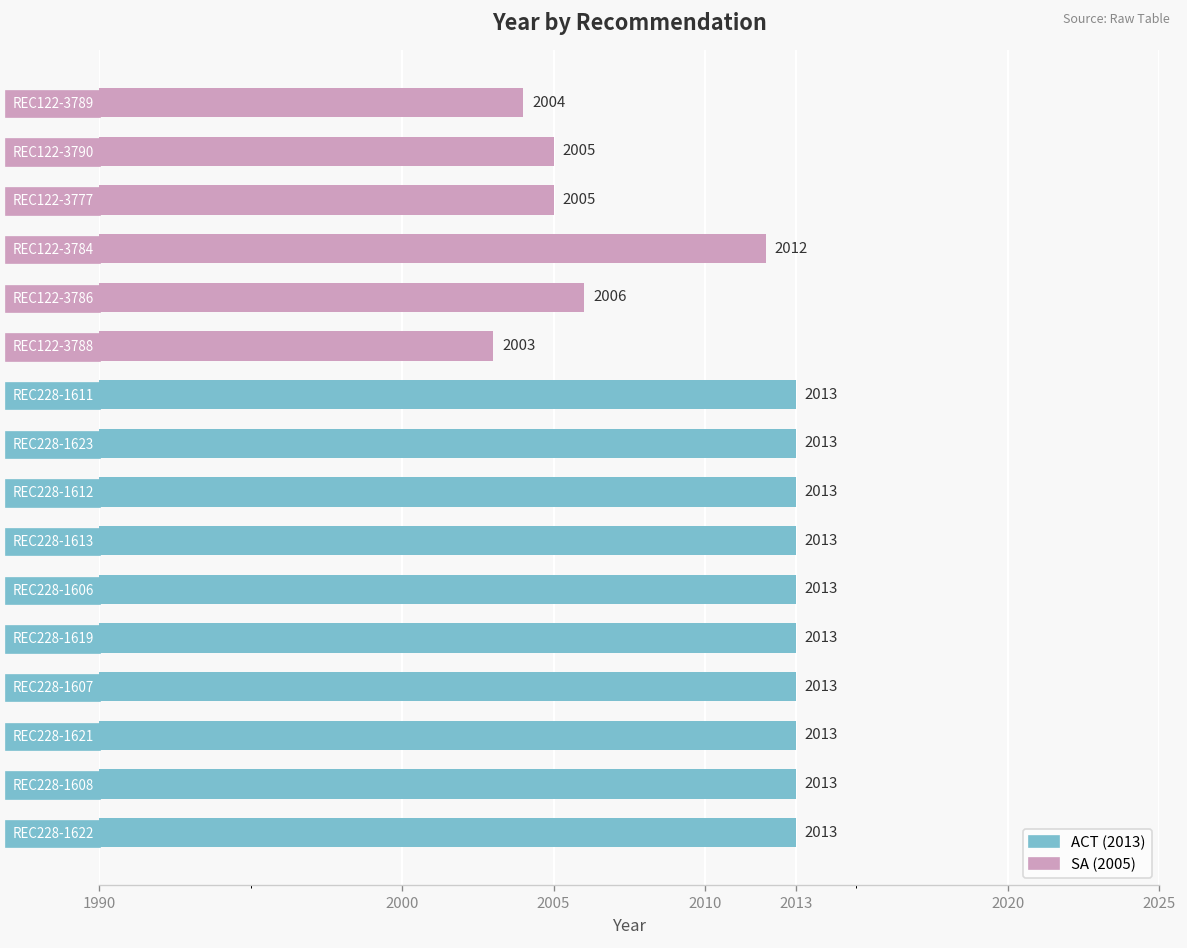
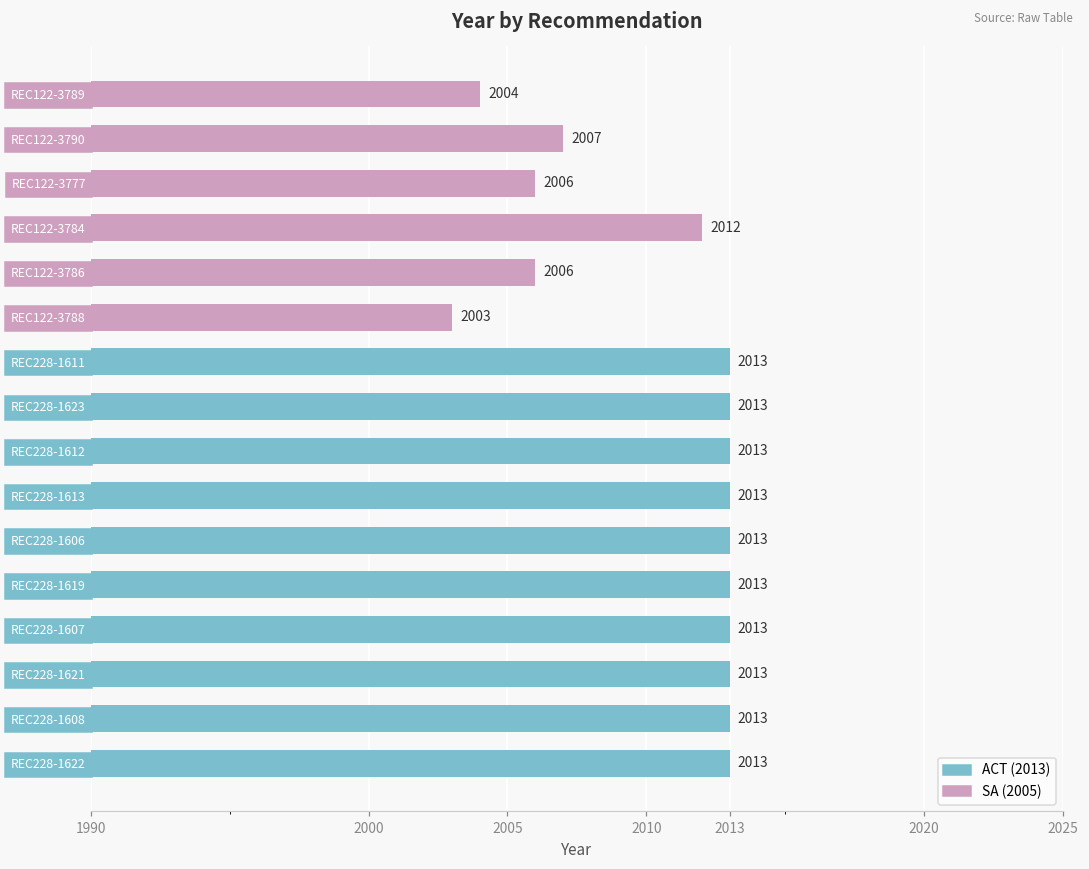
  {
    "REC122-3789": 2004,
-   "REC122-3790": 2005,
-   "REC122-3777": 2005,
+   "REC122-3790": 2007,
+   "REC122-3777": 2006,
    "REC122-3784": 2012,
    "REC122-3786": 2006,
    "REC122-3788": 2003,
    "REC228-1611": 2013,
    "REC228-1623": 2013,
    "REC228-1612": 2013,
    "REC228-1613": 2013,
    "REC228-1606": 2013,
    "REC228-1619": 2013,
    "REC228-1607": 2013,
    "REC228-1621": 2013,
    "REC228-1608": 2013,
    "REC228-1622": 2013
  }
